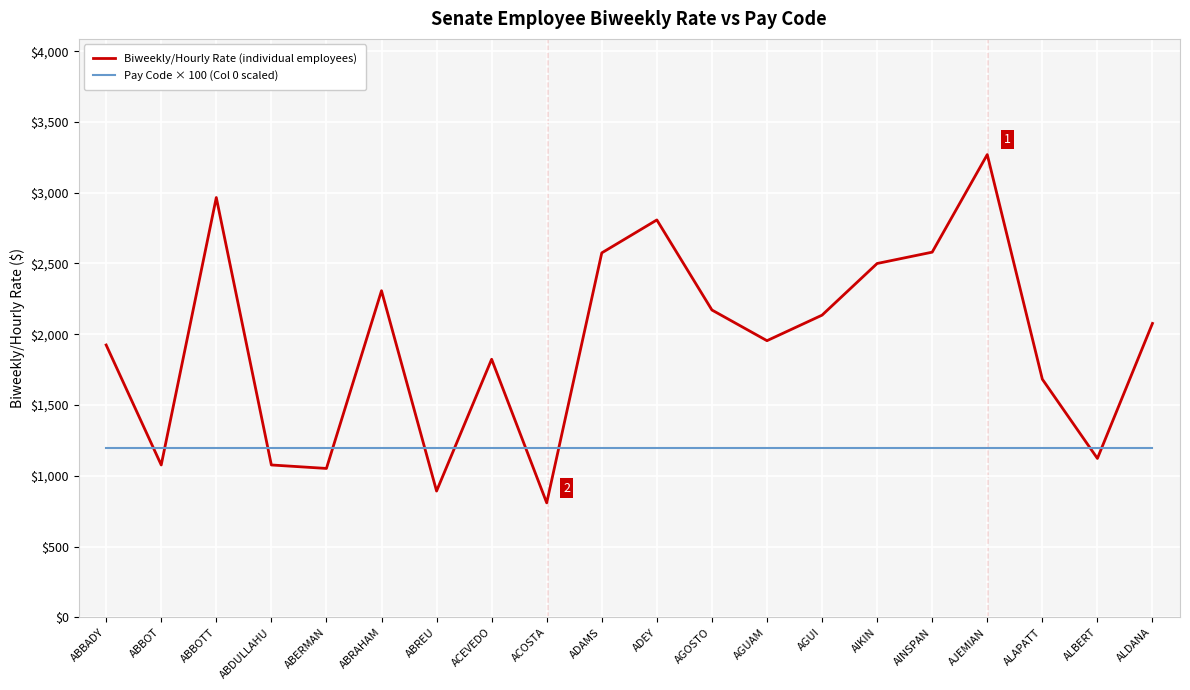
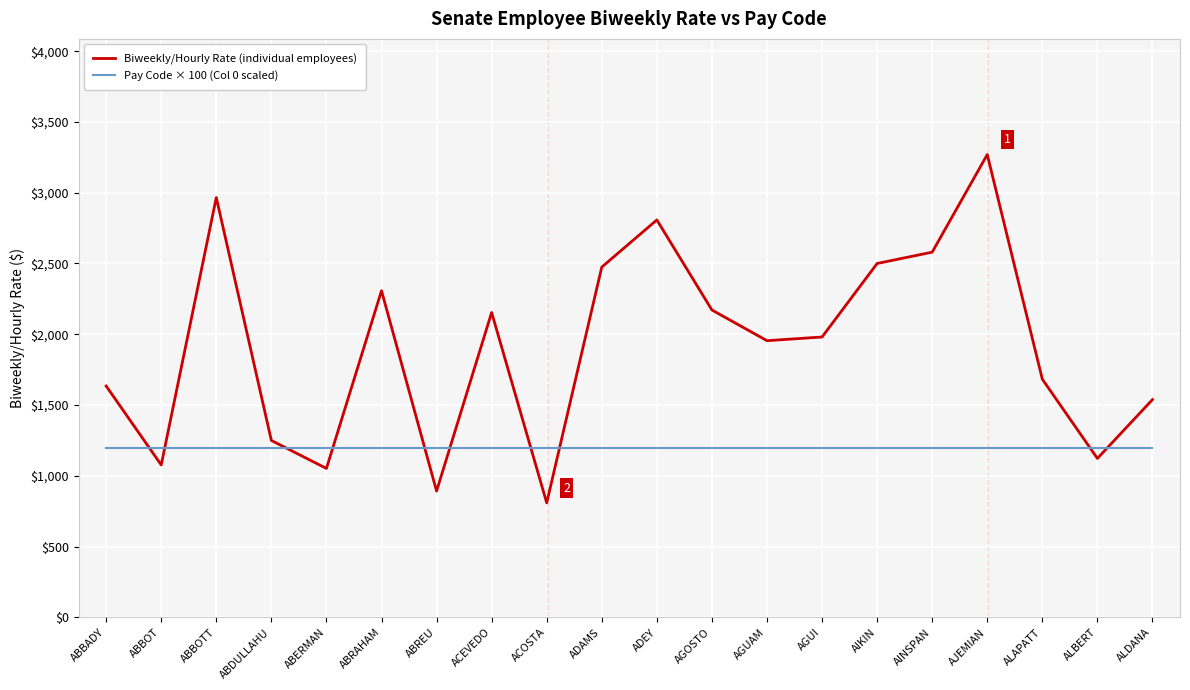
  {
    "Biweekly/Hourly Rate (individual employees)": {
-     "ABBADY": "$1,920",
+     "ABBADY": "$1,630",
      "ABBOT": "$1,080",
      "ABBOTT": "$2,970",
-     "ABDULLAHU": "$1,080",
+     "ABDULLAHU": "$1,250",
      "ABERMAN": "$1,050",
      "ABRAHAM": "$2,310",
      "ABREU": "$890",
-     "ACEVEDO": "$1,820",
-     "ADAMS": "$2,580",
+     "ACEVEDO": "$2,150",
+     "ADAMS": "$2,470",
      "ADEY": "$2,810",
      "AGOSTO": "$2,170",
      "AGUAM": "$1,950",
-     "AGUI": "$2,140",
+     "AGUI": "$1,980",
      "AIKIN": "$2,500",
      "AINSPAN": "$2,580",
      "ALAPATT": "$1,680",
      "ALBERT": "$1,120",
-     "ALDANA": "$2,080"
+     "ALDANA": "$1,540"
    },
    "Pay Code × 100 (Col 0 scaled)": {
      "ABBADY": "$1,200",
      "ABBOT": "$1,200",
      "ABBOTT": "$1,200",
      "ABDULLAHU": "$1,200",
      "ABERMAN": "$1,200",
      "ABRAHAM": "$1,200",
      "ABREU": "$1,200",
      "ACEVEDO": "$1,200",
      "ACOSTA": "$1,200",
      "ADAMS": "$1,200",
      "ADEY": "$1,200",
      "AGOSTO": "$1,200",
      "AGUAM": "$1,200",
      "AGUI": "$1,200",
      "AIKIN": "$1,200",
      "AINSPAN": "$1,200",
      "AJEMIAN": "$1,200",
      "ALAPATT": "$1,200",
      "ALBERT": "$1,200",
      "ALDANA": "$1,200"
    }
  }
